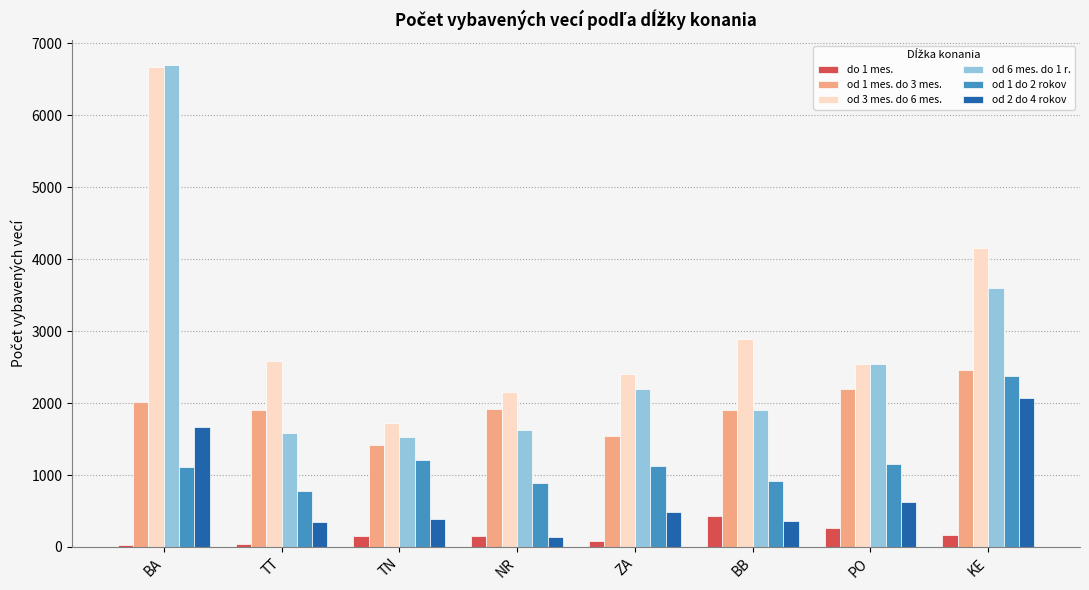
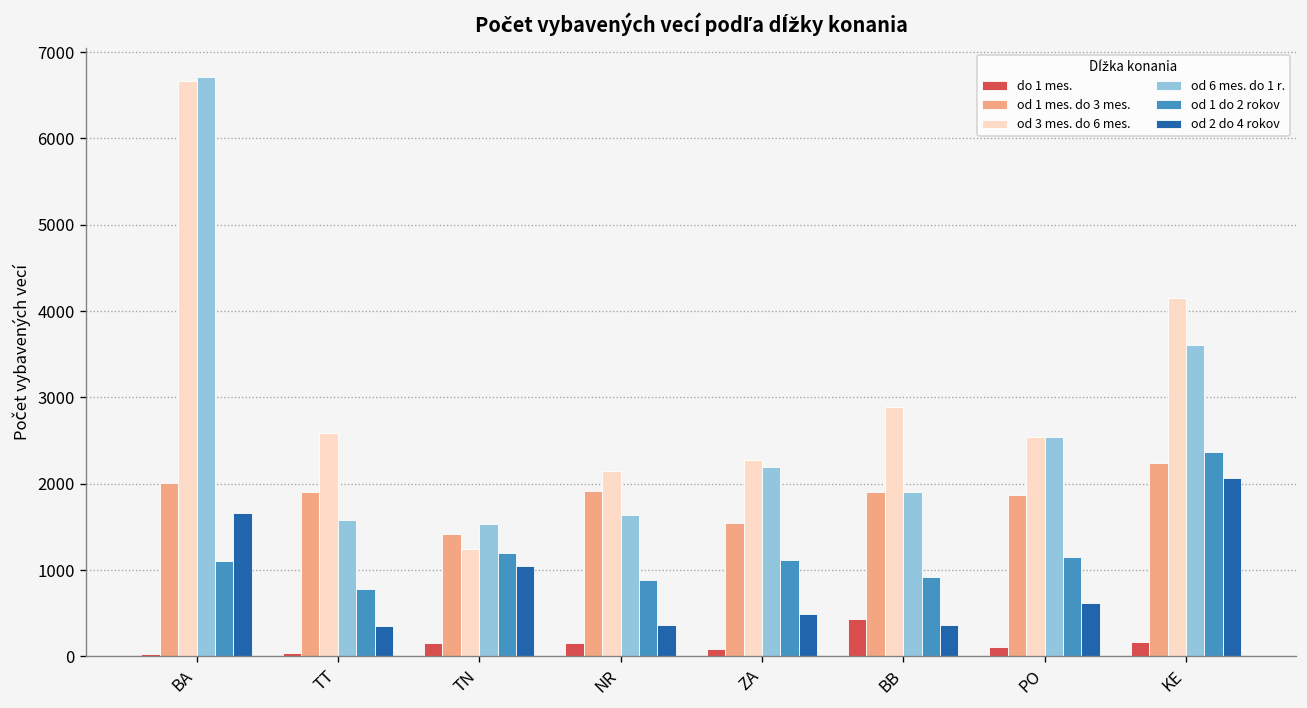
  {
    "do 1 mes.": {
      "TT": 0,
      "TN": 200,
      "NR": 200,
      "ZA": 100,
      "BB": 400,
-     "PO": 300,
+     "PO": 100,
      "KE": 200
    },
    "od 1 mes. do 3 mes.": {
      "BA": 2000,
      "TT": 1900,
      "TN": 1400,
      "NR": 1900,
      "ZA": 1500,
      "BB": 1900,
-     "PO": 2200,
-     "KE": 2500
+     "PO": 1900,
+     "KE": 2200
    },
    "od 3 mes. do 6 mes.": {
      "BA": 6700,
      "TT": 2600,
-     "TN": 1700,
+     "TN": 1200,
      "NR": 2100,
-     "ZA": 2400,
+     "ZA": 2300,
      "BB": 2900,
      "PO": 2500,
      "KE": 4200
    },
    "od 6 mes. do 1 r.": {
      "BA": 6700,
      "TT": 1600,
      "TN": 1500,
      "NR": 1600,
      "ZA": 2200,
      "BB": 1900,
      "PO": 2500,
      "KE": 3600
    },
    "od 1 do 2 rokov": {
      "BA": 1100,
      "TT": 800,
      "TN": 1200,
      "NR": 900,
      "ZA": 1100,
      "BB": 900,
      "PO": 1200,
      "KE": 2400
    },
    "od 2 do 4 rokov": {
      "BA": 1700,
      "TT": 400,
-     "TN": 400,
-     "NR": 100,
+     "TN": 1000,
+     "NR": 400,
      "ZA": 500,
      "BB": 400,
      "PO": 600,
      "KE": 2100
    }
  }
